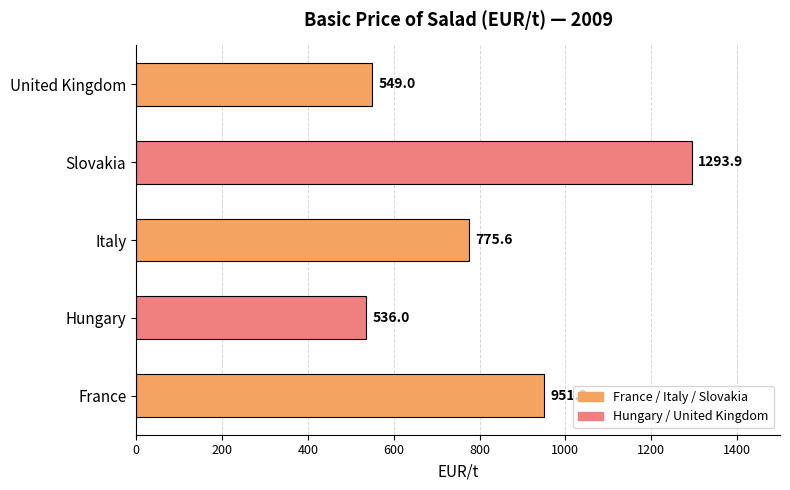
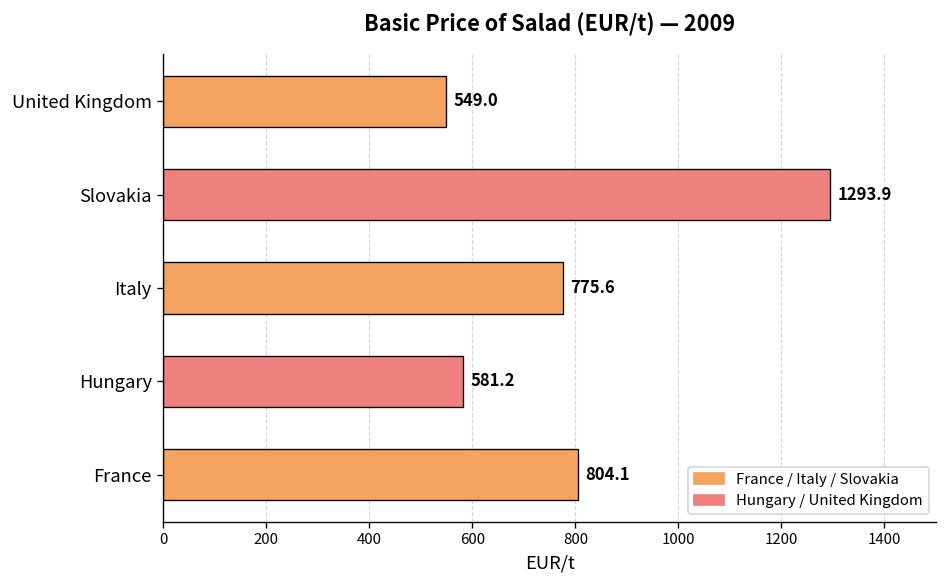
  {
    "United Kingdom": 549.0,
    "Slovakia": 1293.9,
    "Italy": 775.6,
-   "Hungary": 536.0,
-   "France": 950
+   "Hungary": 581.2,
+   "France": 800
  }
